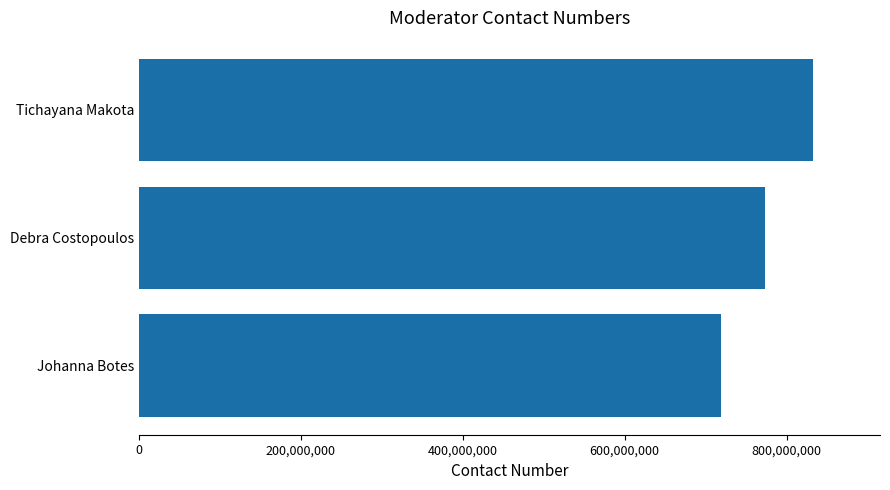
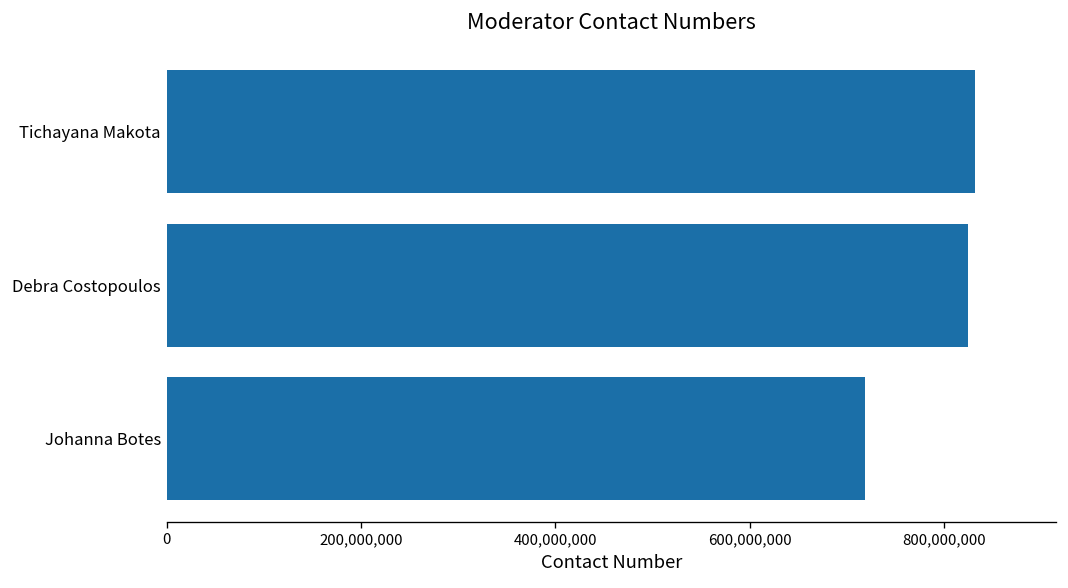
  {
    "Tichayana Makota": "830,000,000",
-   "Debra Costopoulos": "770,000,000",
+   "Debra Costopoulos": "820,000,000",
    "Johanna Botes": "720,000,000"
  }
